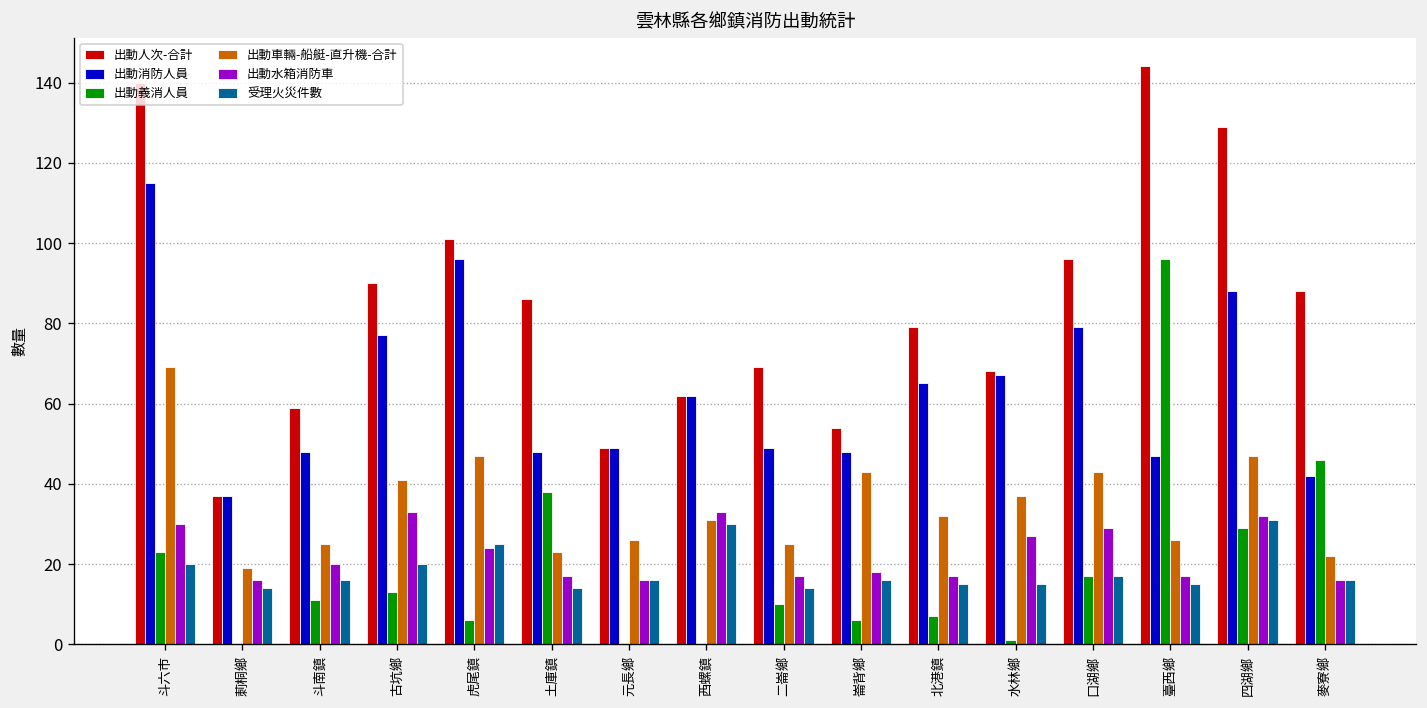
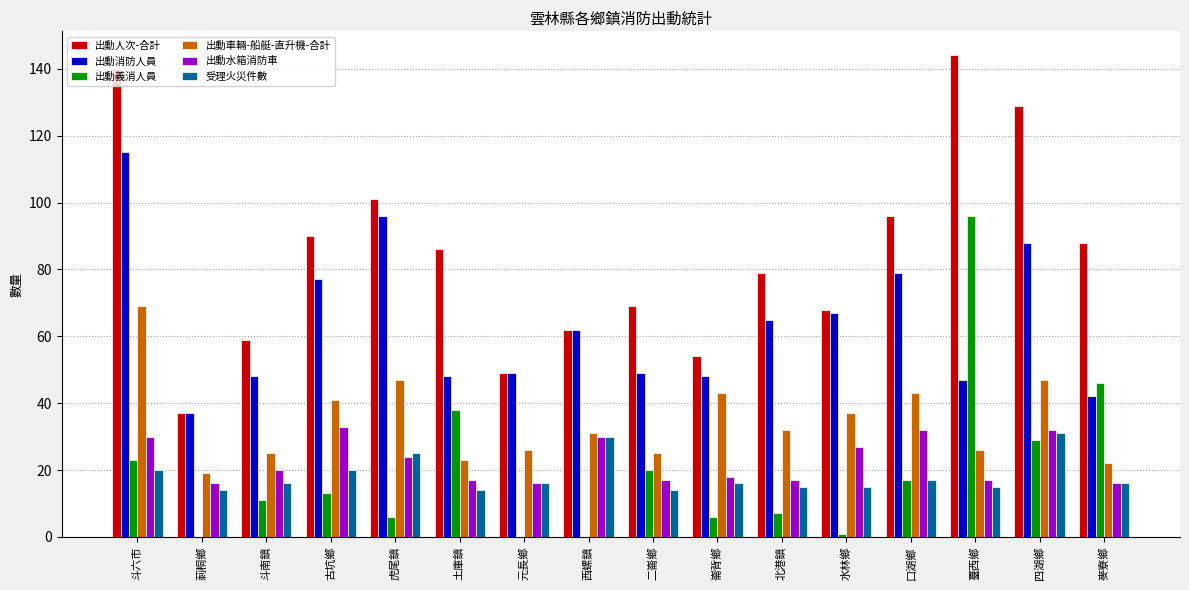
  {
    "出動人次-合計": {
      "莿桐鄉": 37,
      "斗南鎮": 59,
      "古坑鄉": 90,
      "虎尾鎮": 101,
      "土庫鎮": 86,
      "元長鄉": 49,
      "西螺鎮": 62,
      "二崙鄉": 69,
      "崙背鄉": 54,
      "北港鎮": 79,
      "水林鄉": 68,
      "口湖鄉": 96,
      "臺西鄉": 144,
      "四湖鄉": 129,
      "麥寮鄉": 88
    },
    "出動消防人員": {
      "斗六市": 115,
      "莿桐鄉": 37,
      "斗南鎮": 48,
      "古坑鄉": 77,
      "虎尾鎮": 96,
      "土庫鎮": 48,
      "元長鄉": 49,
      "西螺鎮": 62,
      "二崙鄉": 49,
      "崙背鄉": 48,
      "北港鎮": 65,
      "水林鄉": 67,
      "口湖鄉": 79,
      "臺西鄉": 47,
      "四湖鄉": 88,
      "麥寮鄉": 42
    },
    "出動義消人員": {
      "斗六市": 23,
      "莿桐鄉": 0,
      "斗南鎮": 11,
      "古坑鄉": 13,
      "虎尾鎮": 6,
      "土庫鎮": 38,
      "元長鄉": 0,
      "西螺鎮": 0,
-     "二崙鄉": 10,
+     "二崙鄉": 20,
      "崙背鄉": 6,
      "北港鎮": 7,
      "水林鄉": 1,
      "口湖鄉": 17,
      "臺西鄉": 96,
      "四湖鄉": 29,
      "麥寮鄉": 46
    },
    "出動車輛-船艇-直升機-合計": {
      "斗六市": 69,
      "莿桐鄉": 19,
      "斗南鎮": 25,
      "古坑鄉": 41,
      "虎尾鎮": 47,
      "土庫鎮": 23,
      "元長鄉": 26,
      "西螺鎮": 31,
      "二崙鄉": 25,
      "崙背鄉": 43,
      "北港鎮": 32,
      "水林鄉": 37,
      "口湖鄉": 43,
      "臺西鄉": 26,
      "四湖鄉": 47,
      "麥寮鄉": 22
    },
    "出動水箱消防車": {
      "斗六市": 30,
      "莿桐鄉": 16,
      "斗南鎮": 20,
      "古坑鄉": 33,
      "虎尾鎮": 24,
      "土庫鎮": 17,
      "元長鄉": 16,
-     "西螺鎮": 33,
+     "西螺鎮": 30,
      "二崙鄉": 17,
      "崙背鄉": 18,
      "北港鎮": 17,
      "水林鄉": 27,
-     "口湖鄉": 29,
+     "口湖鄉": 32,
      "臺西鄉": 17,
      "四湖鄉": 32,
      "麥寮鄉": 16
    },
    "受理火災件數": {
      "斗六市": 20,
      "莿桐鄉": 14,
      "斗南鎮": 16,
      "古坑鄉": 20,
      "虎尾鎮": 25,
      "土庫鎮": 14,
      "元長鄉": 16,
      "西螺鎮": 30,
      "二崙鄉": 14,
      "崙背鄉": 16,
      "北港鎮": 15,
      "水林鄉": 15,
      "口湖鄉": 17,
      "臺西鄉": 15,
      "四湖鄉": 31,
      "麥寮鄉": 16
    }
  }
